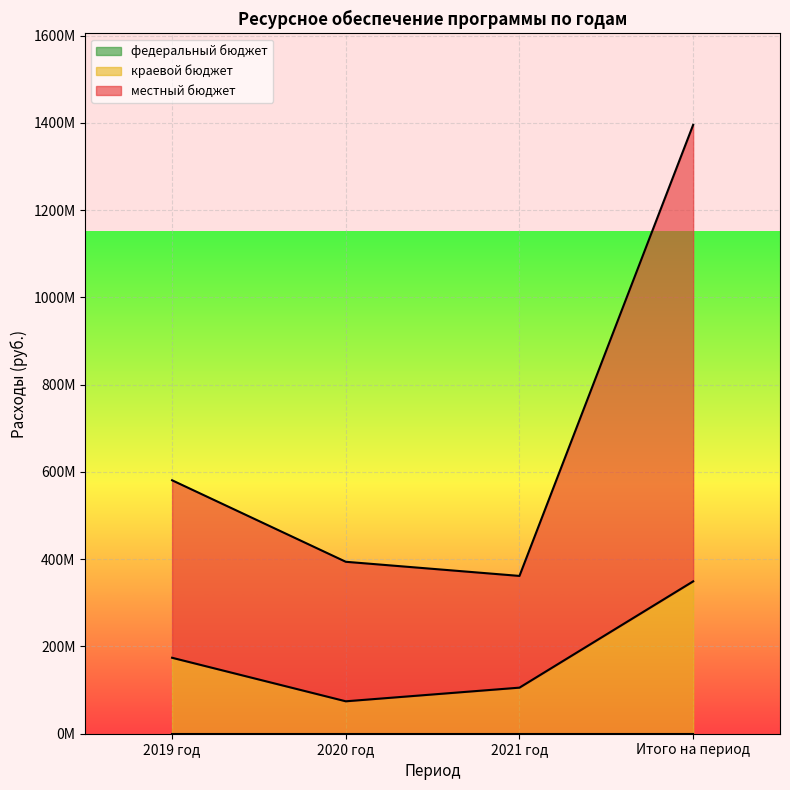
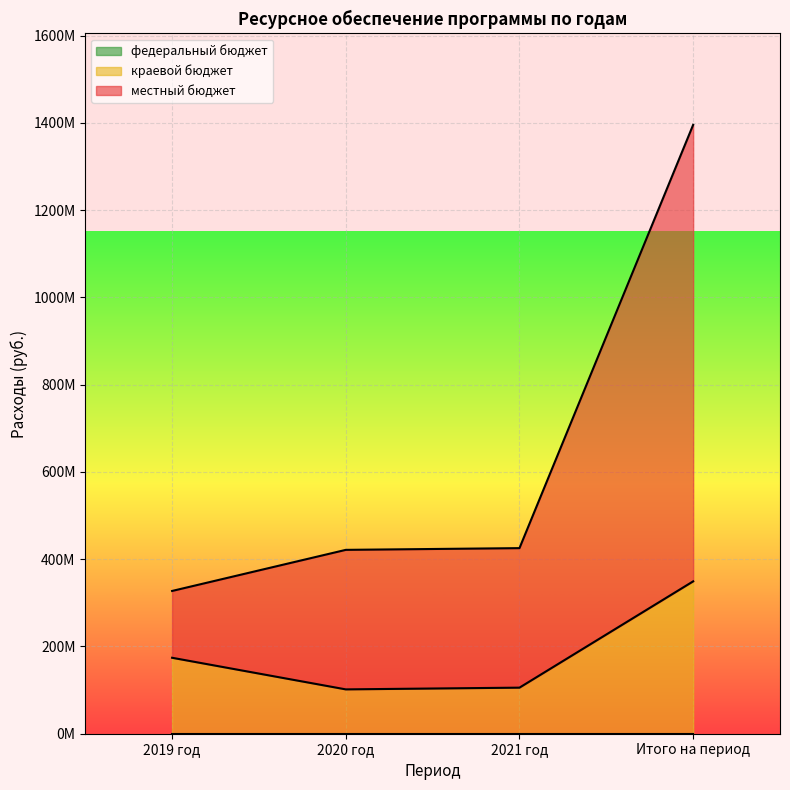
  {
    "федеральный бюджет": {
      "2019 год": 0,
      "2020 год": 0,
      "2021 год": 0,
      "Итого на период": 0
    },
    "краевой бюджет": {
      "2019 год": 170000000,
-     "2020 год": 70000000,
+     "2020 год": 100000000,
      "2021 год": 110000000,
      "Итого на период": 350000000
    },
    "местный бюджет": {
-     "2019 год": 410000000,
+     "2019 год": 150000000,
      "2020 год": 320000000,
-     "2021 год": 260000000,
+     "2021 год": 320000000,
      "Итого на период": 1050000000
    }
  }
